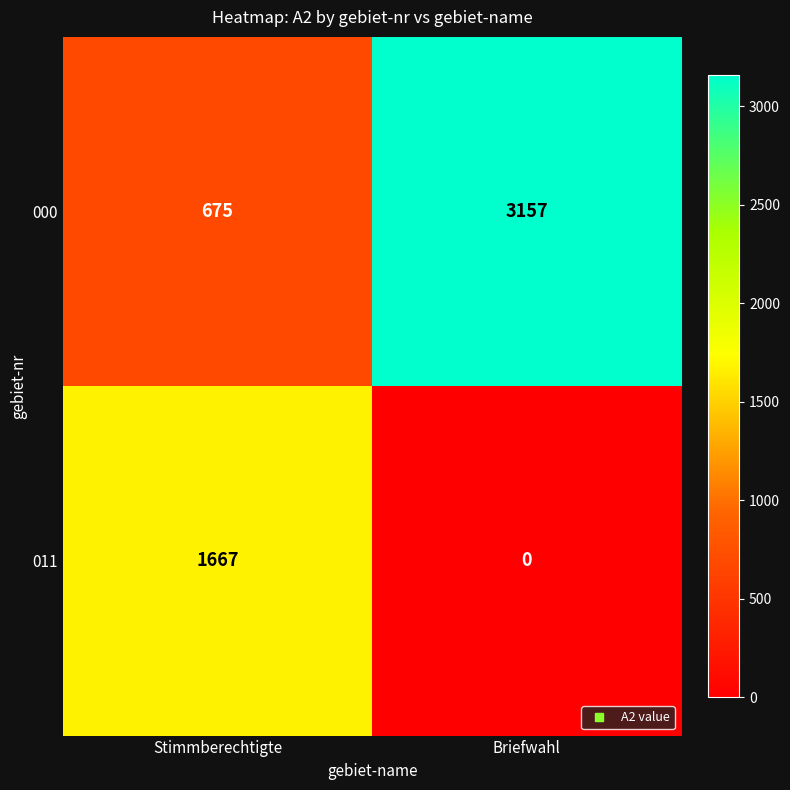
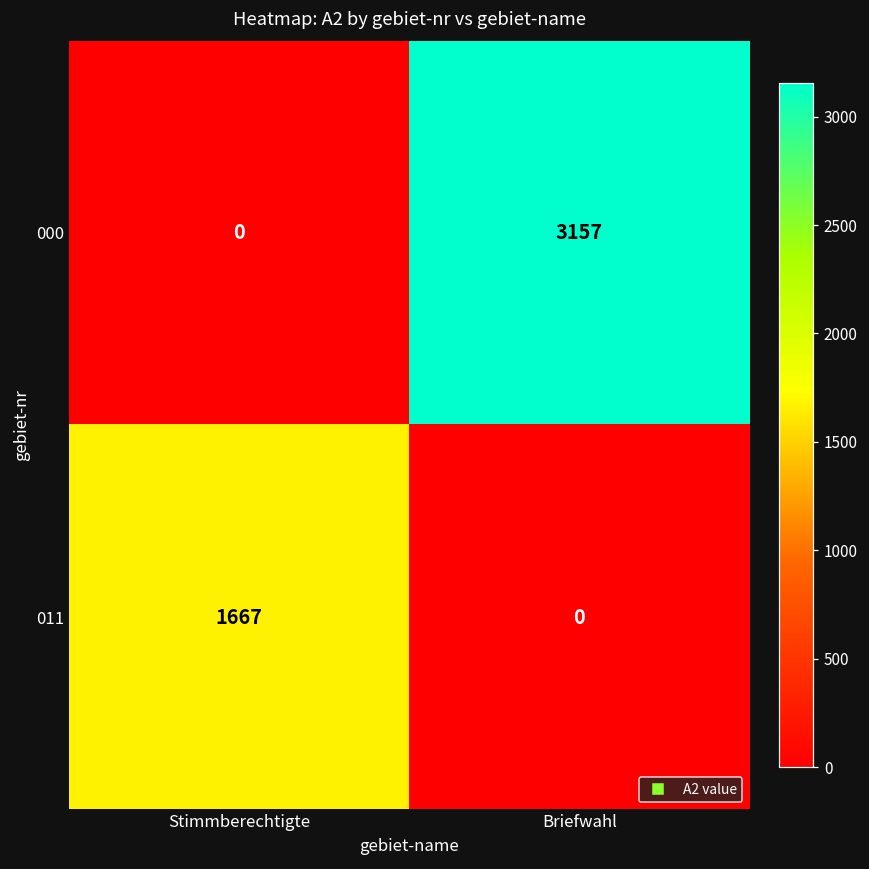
  {
    "000": {
-     "Stimmberechtigte": 675,
+     "Stimmberechtigte": 0,
      "Briefwahl": 3157
    },
    "011": {
      "Stimmberechtigte": 1667,
      "Briefwahl": 0
    }
  }
